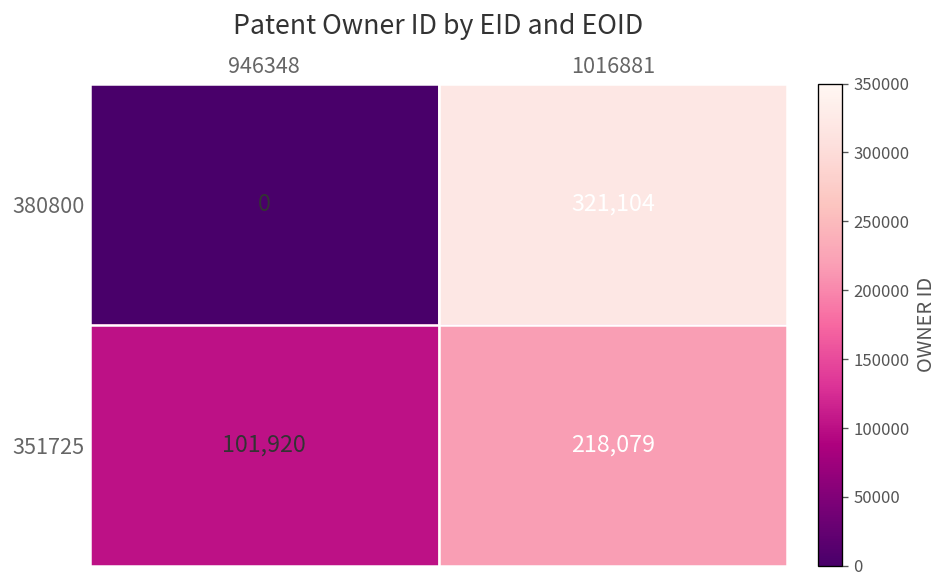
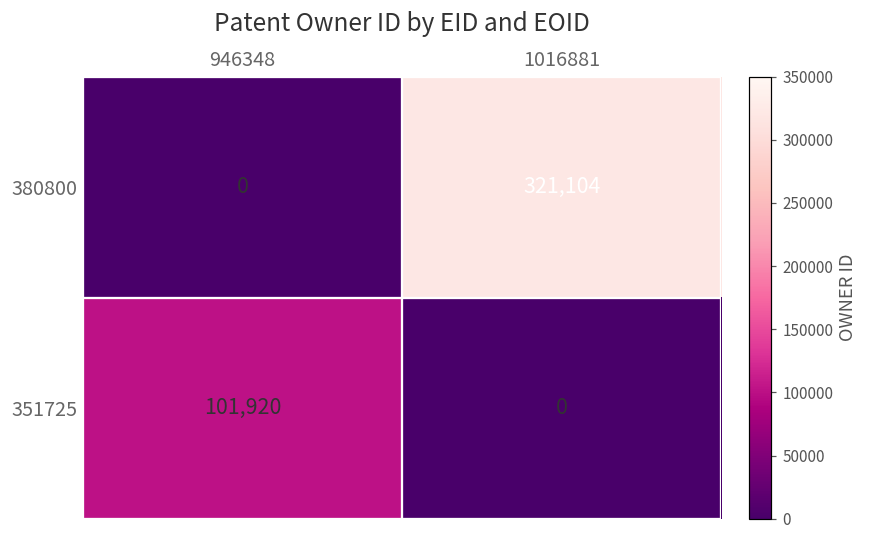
  {
    "380800": {
      "946348": "0"
    },
    "351725": {
      "946348": "101,920",
-     "1016881": "218,079"
+     "1016881": "0"
    }
  }
